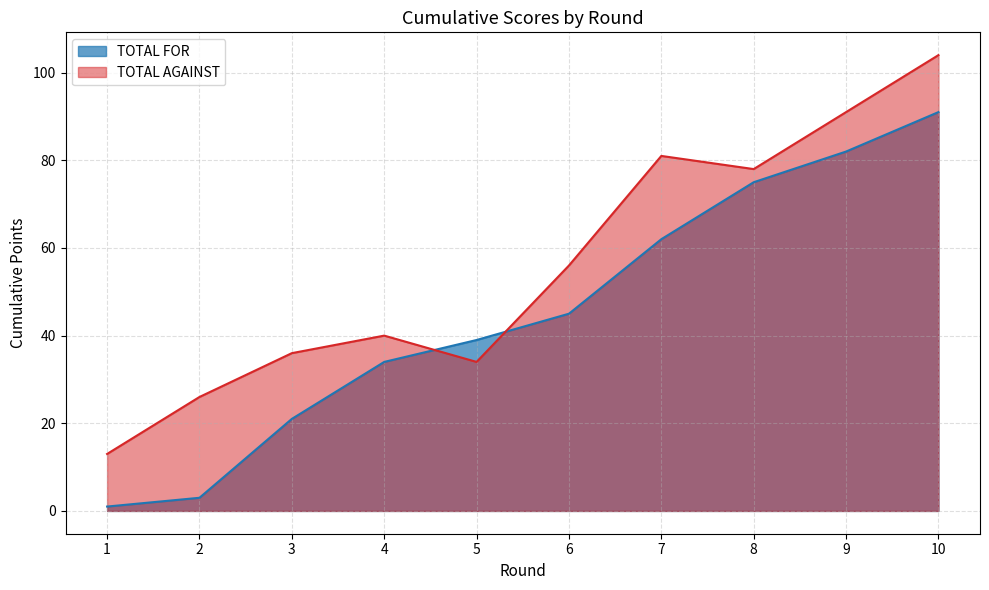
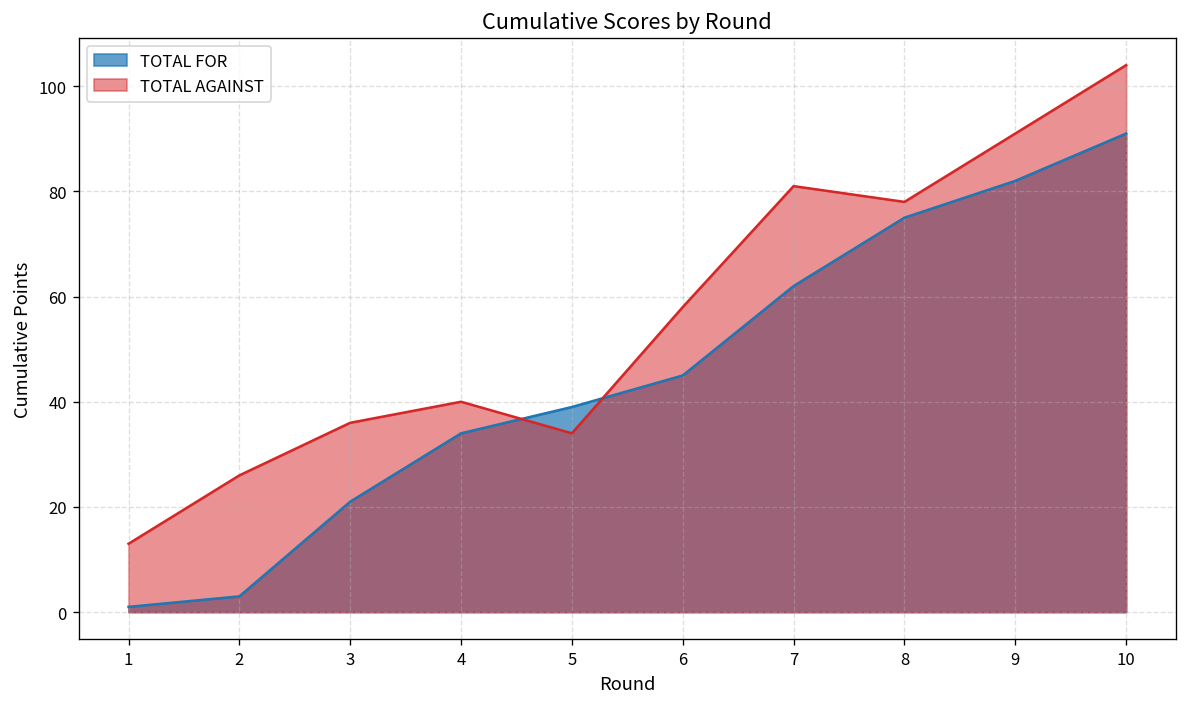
  {
    "TOTAL FOR": {
      "1": 1,
      "2": 3,
      "3": 21,
      "4": 34,
      "5": 39,
      "6": 45,
      "7": 62,
      "8": 75,
      "9": 82,
      "10": 91
    },
    "TOTAL AGAINST": {
      "1": 13,
      "2": 26,
      "3": 36,
      "4": 40,
      "5": 34,
-     "6": 56,
+     "6": 58,
      "7": 81,
      "8": 78,
      "9": 91,
      "10": 104
    }
  }
